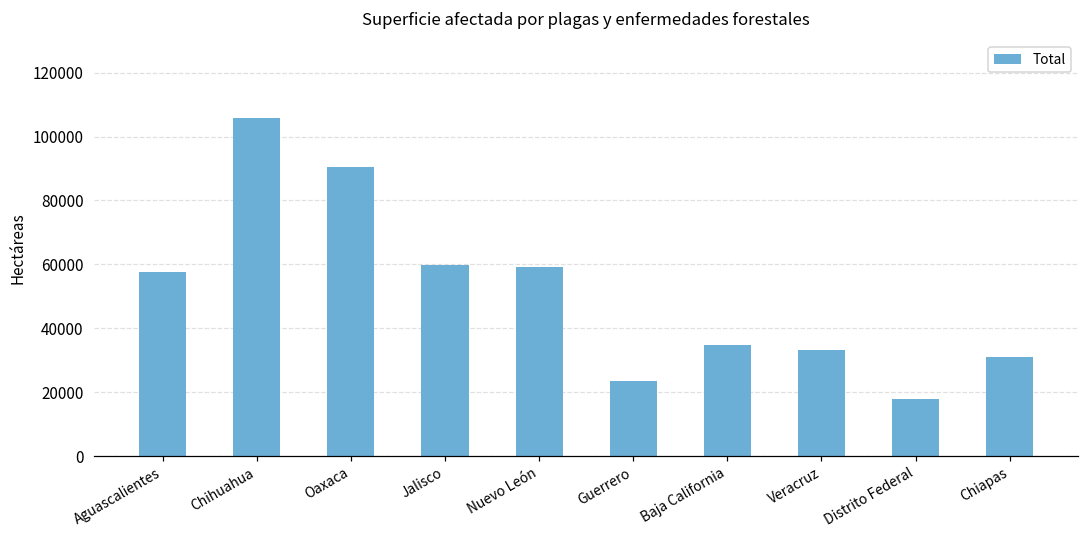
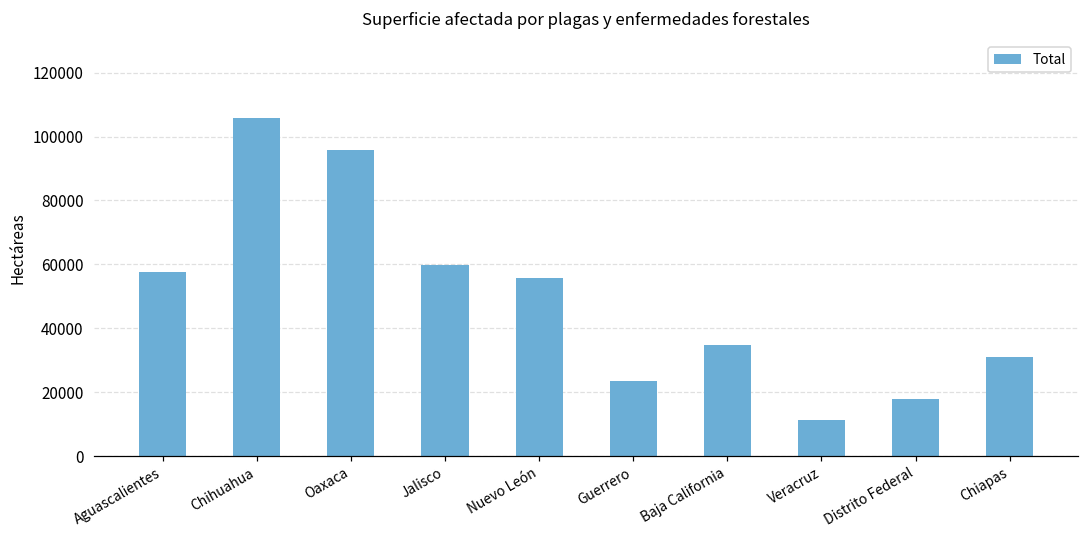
  {
    "Aguascalientes": 58000,
    "Chihuahua": 106000,
-   "Oaxaca": 91000,
+   "Oaxaca": 96000,
    "Jalisco": 60000,
-   "Nuevo León": 59000,
+   "Nuevo León": 56000,
    "Guerrero": 24000,
    "Baja California": 35000,
-   "Veracruz": 33000,
+   "Veracruz": 11000,
    "Distrito Federal": 18000,
    "Chiapas": 31000
  }
